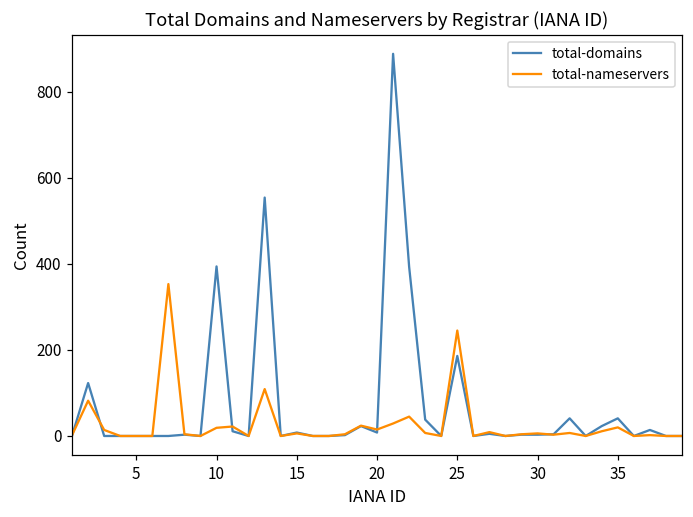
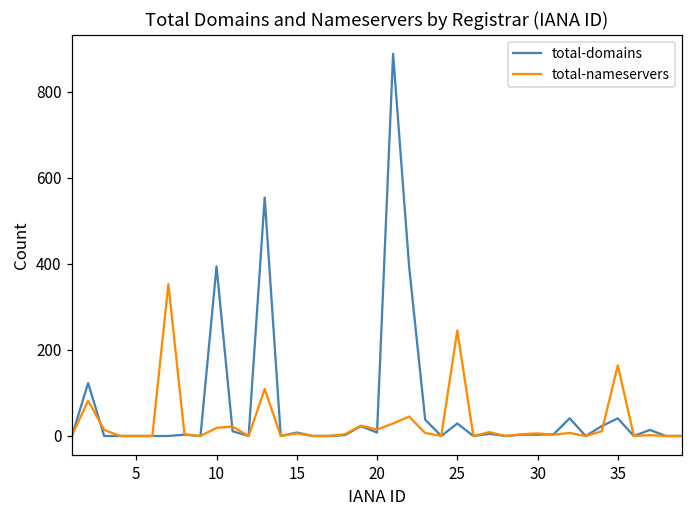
  {
    "total-domains": {
      "10": 390,
      "20": 10,
-     "25": 190,
+     "25": 30,
      "35": 40
    },
    "total-nameservers": {
      "10": 20,
      "20": 20,
      "25": 250,
-     "35": 20
+     "35": 160
    }
  }
